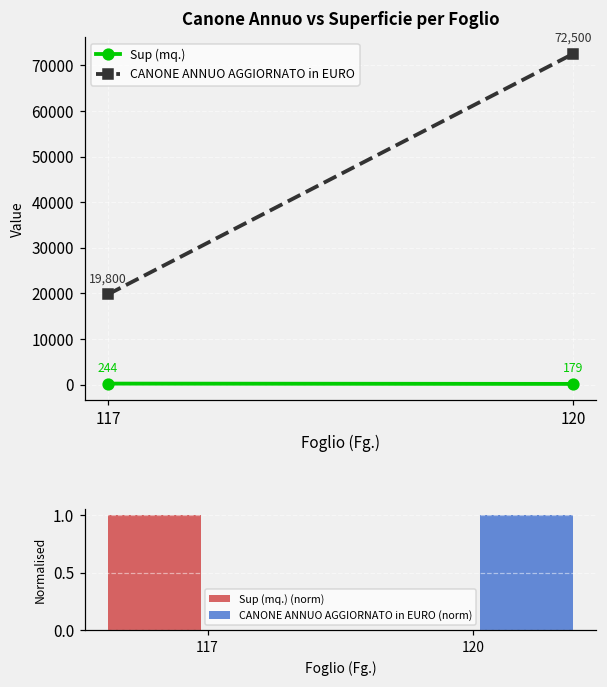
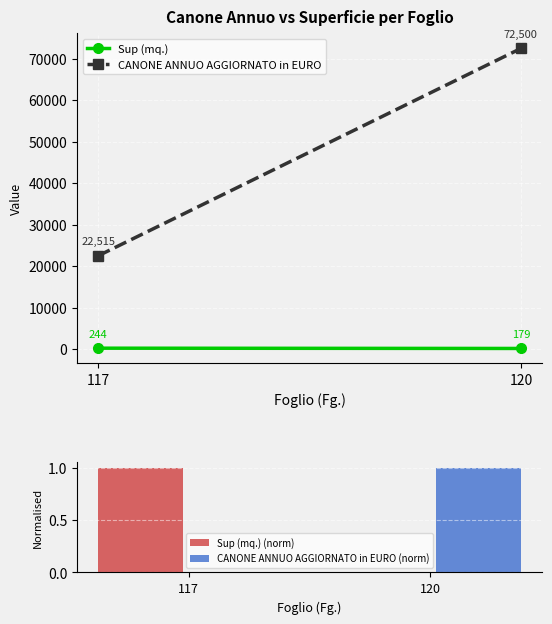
  {
    "Canone Annuo vs Superficie per Foglio": {
      "Sup (mq.)": {
        "117": "244",
        "120": "179"
      },
      "CANONE ANNUO AGGIORNATO in EURO": {
-       "117": "19,800",
+       "117": "22,515",
        "120": "72,500"
      }
    }
  }
